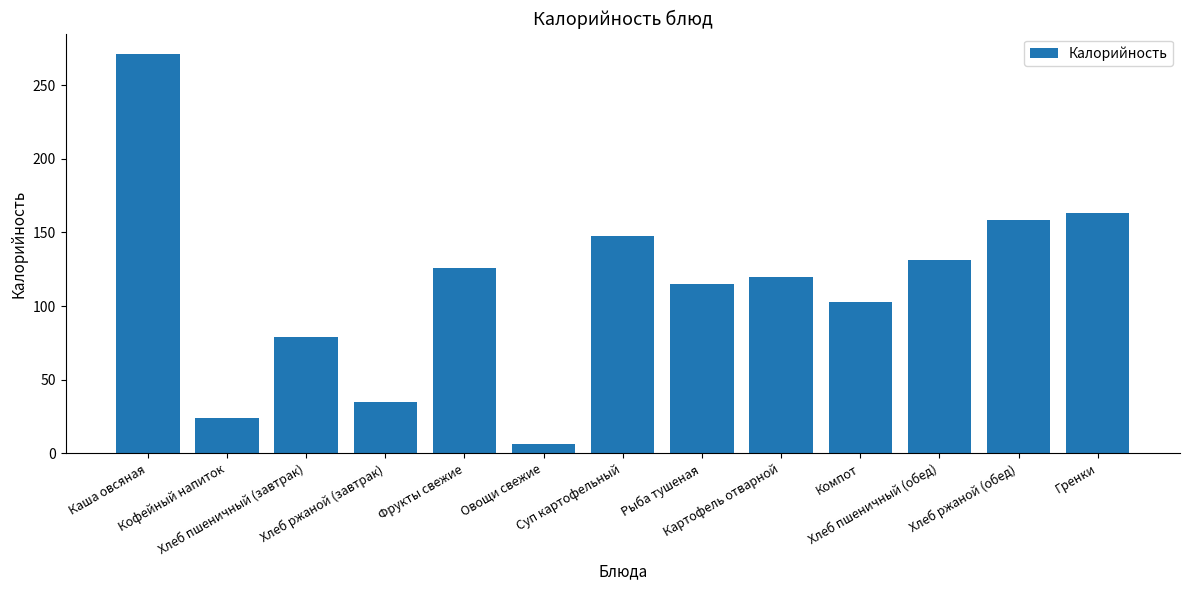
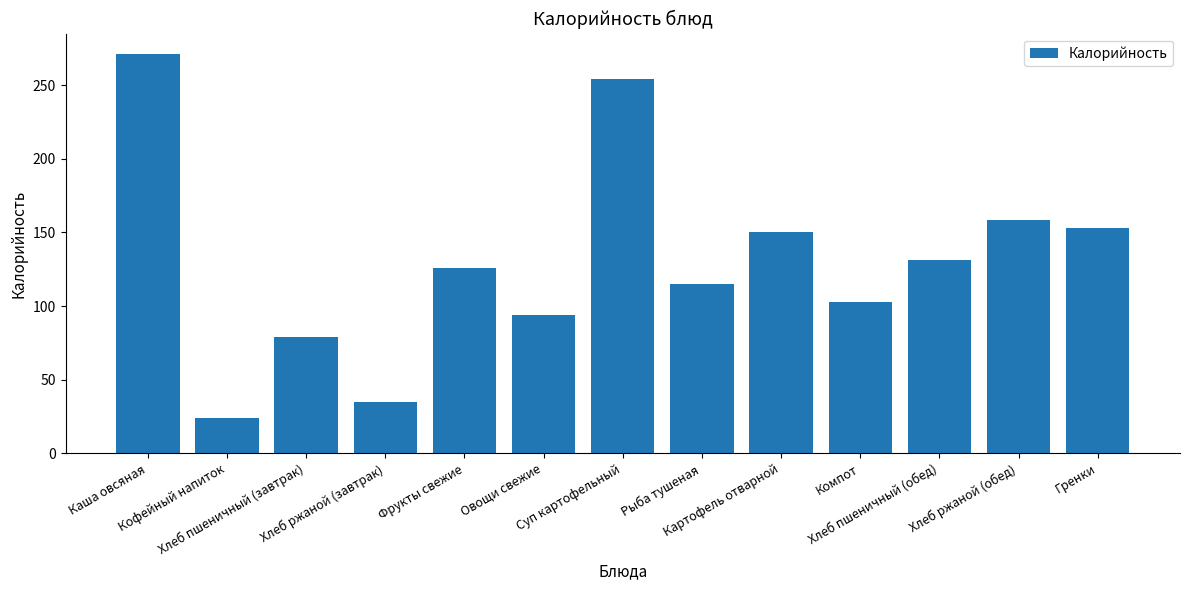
  {
    "Каша овсяная": 271,
    "Кофейный напиток": 24,
    "Хлеб пшеничный (завтрак)": 79,
    "Хлеб ржаной (завтрак)": 35,
    "Фрукты свежие": 126,
-   "Овощи свежие": 7,
-   "Суп картофельный": 148,
+   "Овощи свежие": 94,
+   "Суп картофельный": 254,
    "Рыба тушеная": 115,
-   "Картофель отварной": 120,
+   "Картофель отварной": 150,
    "Компот": 103,
    "Хлеб пшеничный (обед)": 132,
    "Хлеб ржаной (обед)": 159,
-   "Гренки": 163
+   "Гренки": 153
  }
